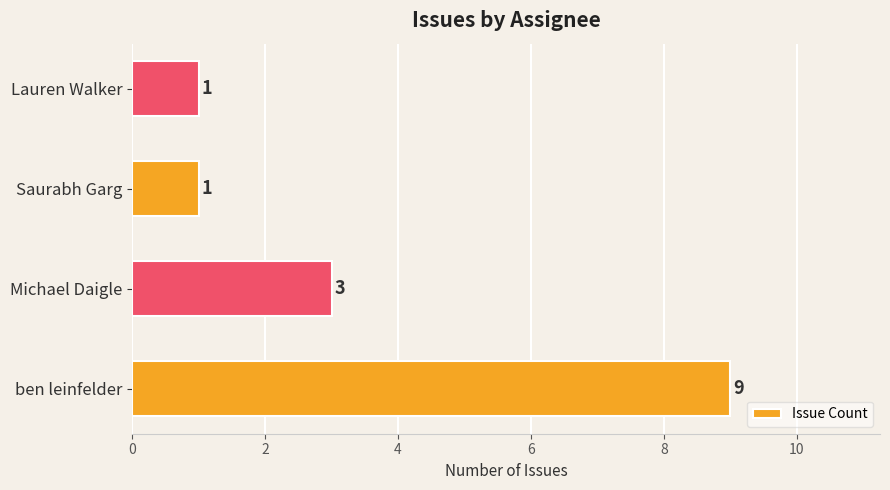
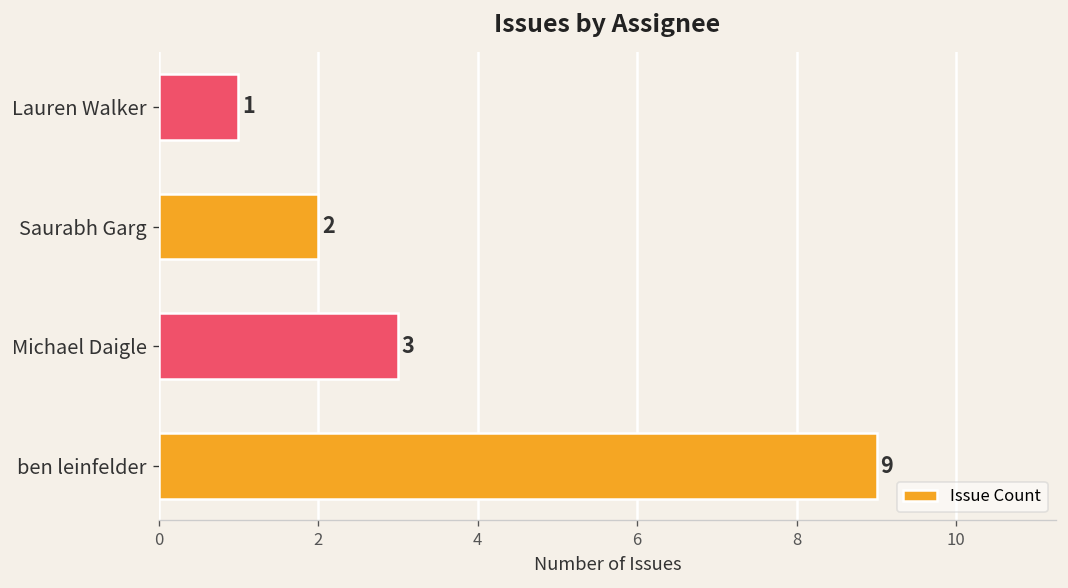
  {
    "Lauren Walker": 1,
-   "Saurabh Garg": 1,
+   "Saurabh Garg": 2,
    "Michael Daigle": 3,
    "ben leinfelder": 9
  }
